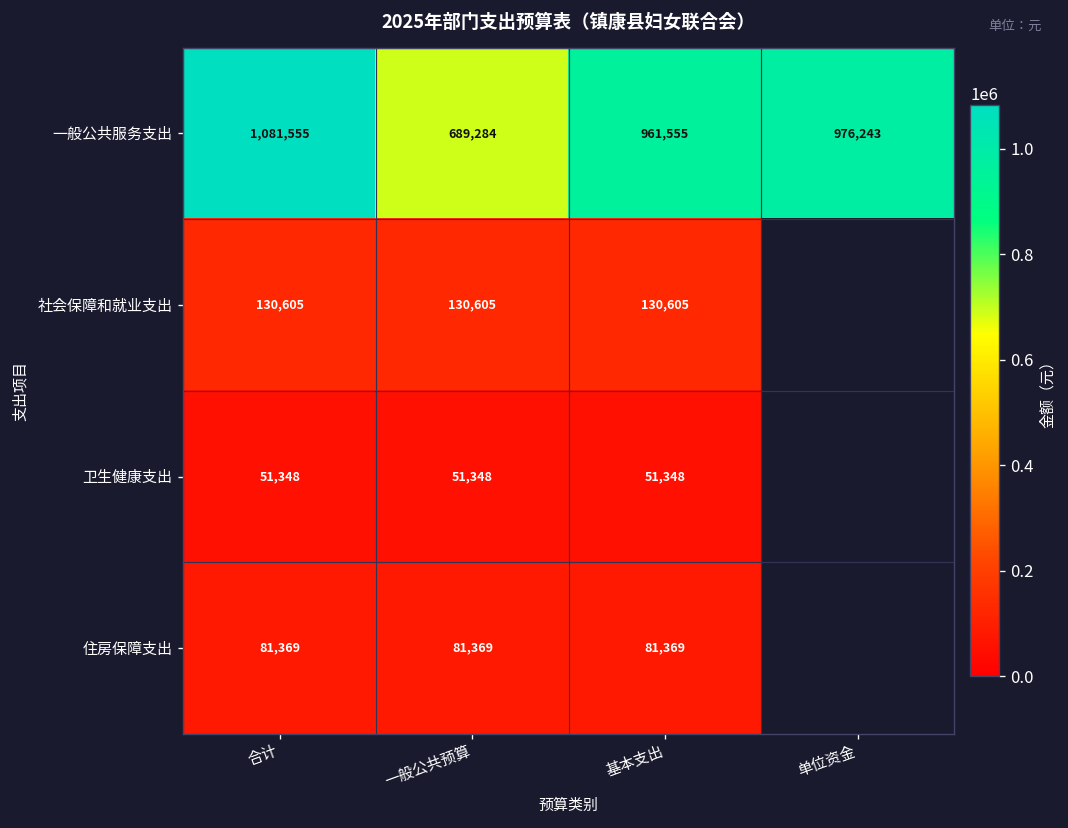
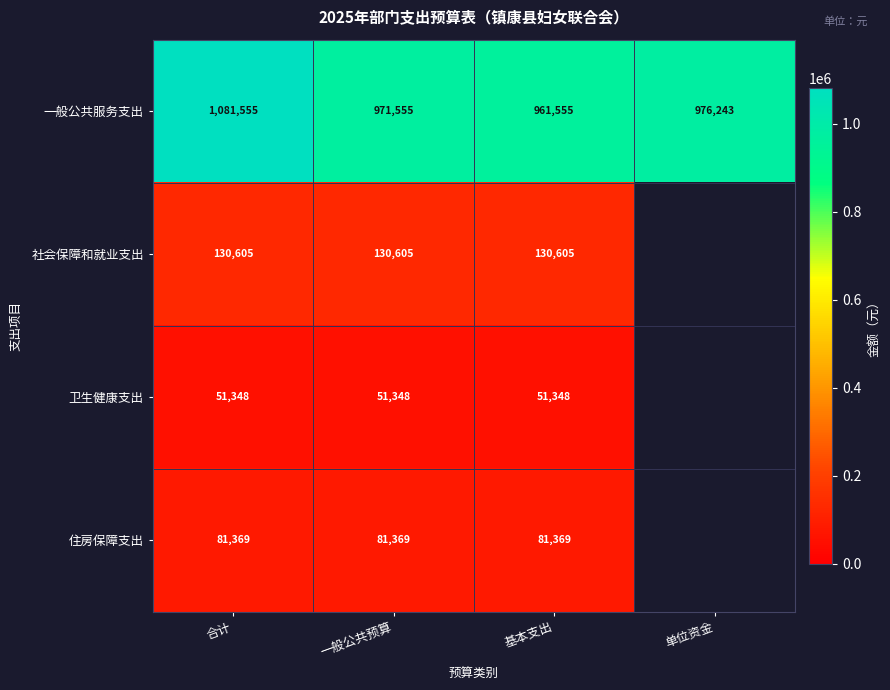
  {
    "一般公共服务支出": {
      "合计": "1,081,555",
-     "一般公共预算": "689,284",
+     "一般公共预算": "971,555",
      "基本支出": "961,555",
      "单位资金": "976,243"
    },
    "社会保障和就业支出": {
      "合计": "130,605",
      "一般公共预算": "130,605",
      "基本支出": "130,605"
    },
    "卫生健康支出": {
      "合计": "51,348",
      "一般公共预算": "51,348",
      "基本支出": "51,348"
    },
    "住房保障支出": {
      "合计": "81,369",
      "一般公共预算": "81,369",
      "基本支出": "81,369"
    }
  }
